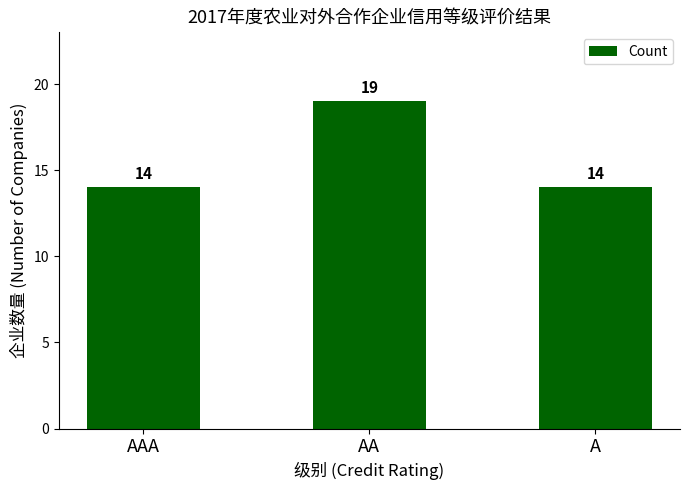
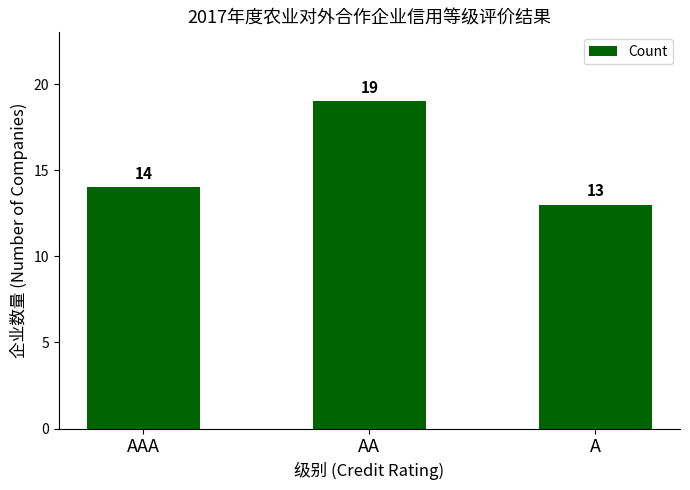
  {
    "AAA": 14,
    "AA": 19,
-   "A": 14
+   "A": 13
  }
